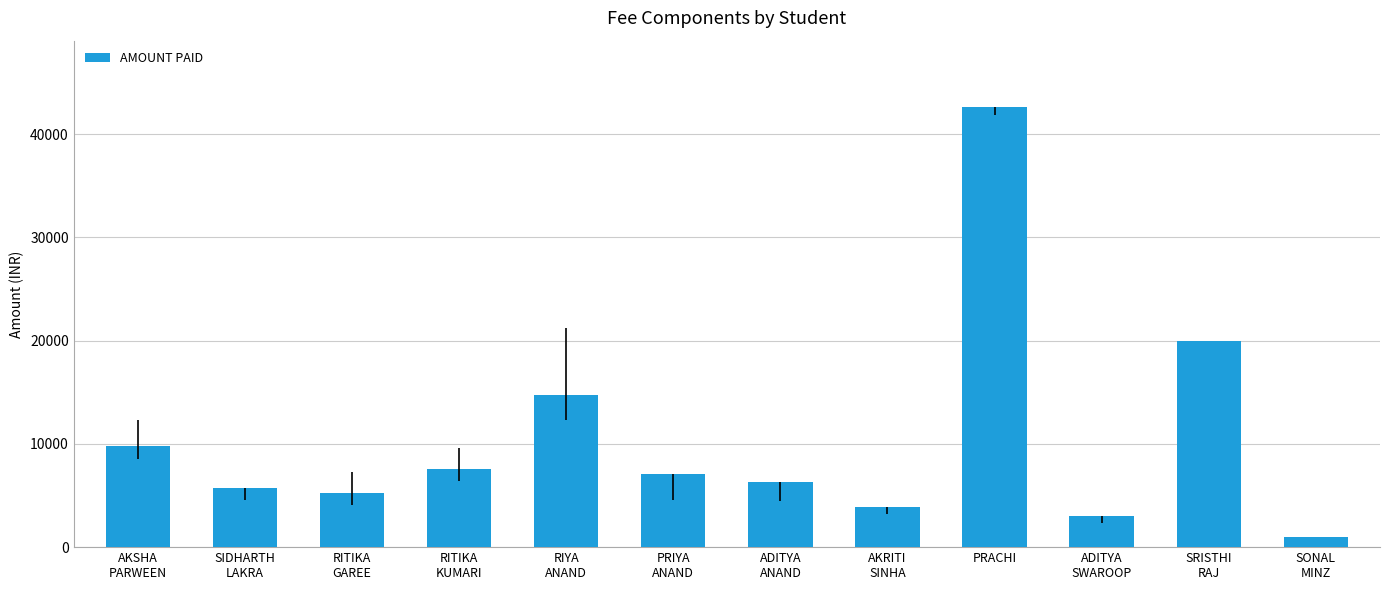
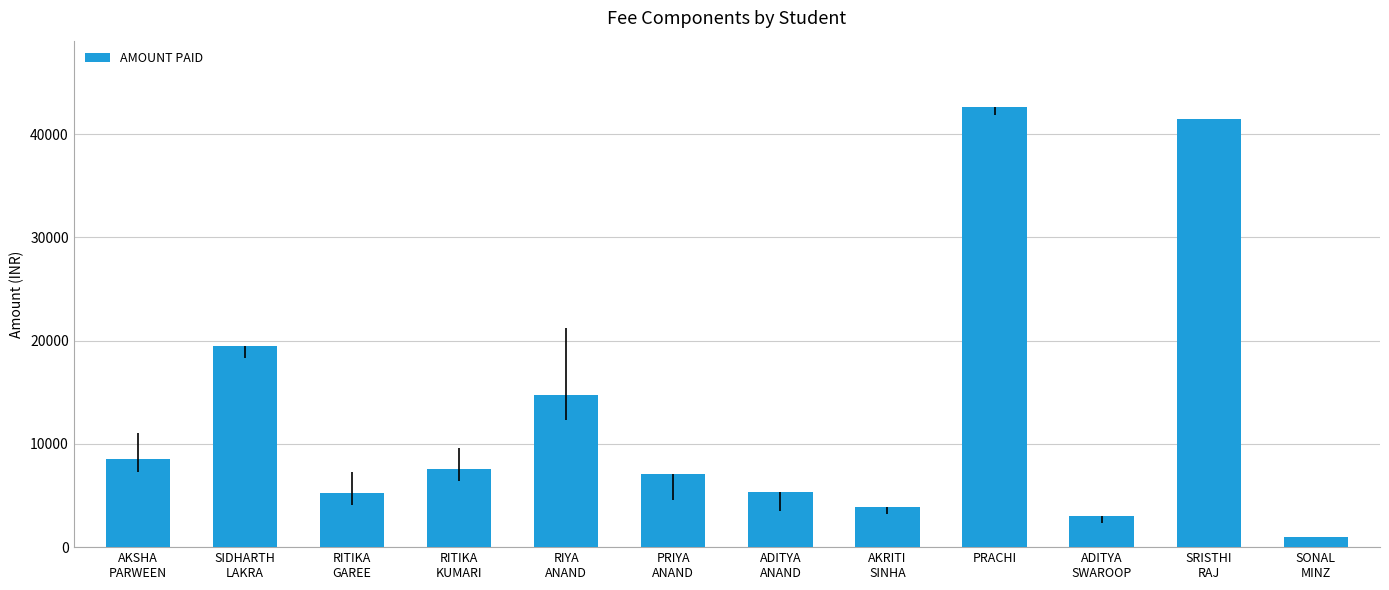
  {
-   "AKSHA PARWEEN": 9800,
-   "SIDHARTH LAKRA": 5800,
+   "AKSHA PARWEEN": 8600,
+   "SIDHARTH LAKRA": 19500,
    "RITIKA GAREE": 5200,
    "RITIKA KUMARI": 7600,
    "RIYA ANAND": 14700,
    "PRIYA ANAND": 7100,
-   "ADITYA ANAND": 6300,
+   "ADITYA ANAND": 5300,
    "AKRITI SINHA": 3900,
    "PRACHI": 42700,
    "ADITYA SWAROOP": 3000,
-   "SRISTHI RAJ": 20000,
+   "SRISTHI RAJ": 41500,
    "SONAL MINZ": 1000
  }
